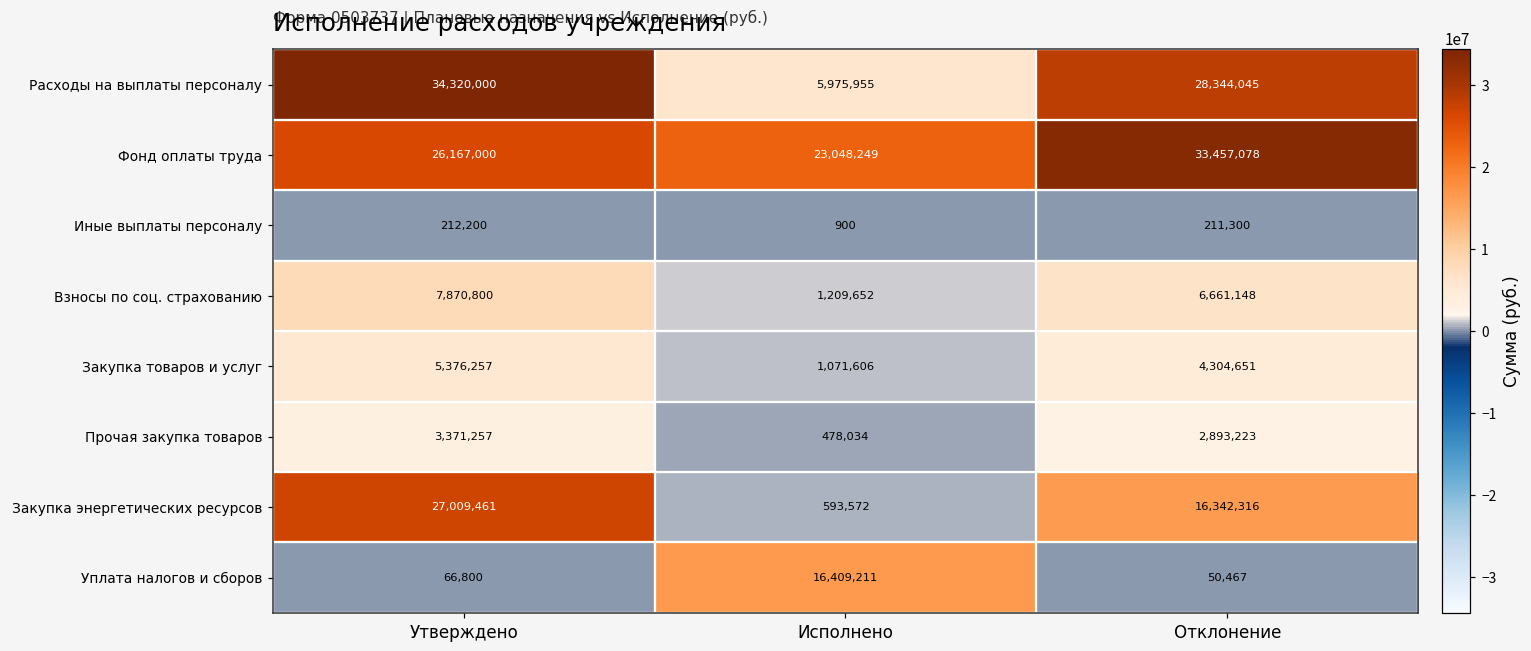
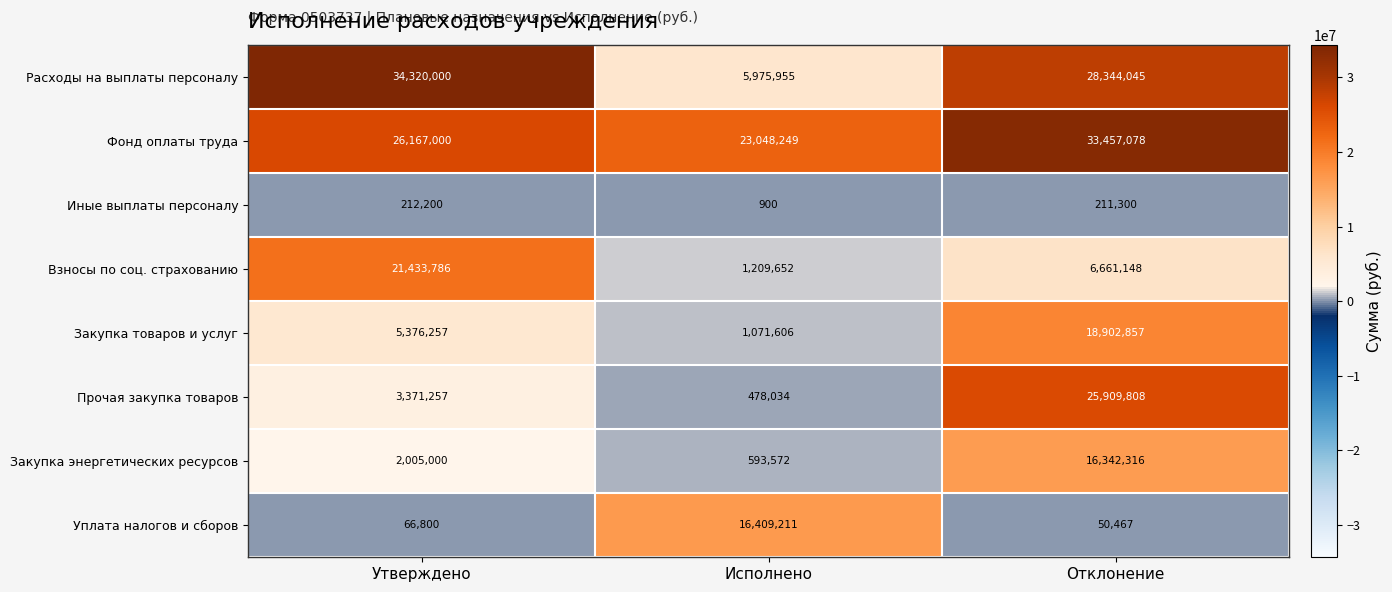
  {
    "Расходы на выплаты персоналу": {
      "Утверждено": "34,320,000",
      "Исполнено": "5,975,955",
      "Отклонение": "28,344,045"
    },
    "Фонд оплаты труда": {
      "Утверждено": "26,167,000",
      "Исполнено": "23,048,249",
      "Отклонение": "33,457,078"
    },
    "Иные выплаты персоналу": {
      "Утверждено": "212,200",
      "Исполнено": "900",
      "Отклонение": "211,300"
    },
    "Взносы по соц. страхованию": {
-     "Утверждено": "7,870,800",
+     "Утверждено": "21,433,786",
      "Исполнено": "1,209,652",
      "Отклонение": "6,661,148"
    },
    "Закупка товаров и услуг": {
      "Утверждено": "5,376,257",
      "Исполнено": "1,071,606",
-     "Отклонение": "4,304,651"
+     "Отклонение": "18,902,857"
    },
    "Прочая закупка товаров": {
      "Утверждено": "3,371,257",
      "Исполнено": "478,034",
-     "Отклонение": "2,893,223"
+     "Отклонение": "25,909,808"
    },
    "Закупка энергетических ресурсов": {
-     "Утверждено": "27,009,461",
+     "Утверждено": "2,005,000",
      "Исполнено": "593,572",
      "Отклонение": "16,342,316"
    },
    "Уплата налогов и сборов": {
      "Утверждено": "66,800",
      "Исполнено": "16,409,211",
      "Отклонение": "50,467"
    }
  }
